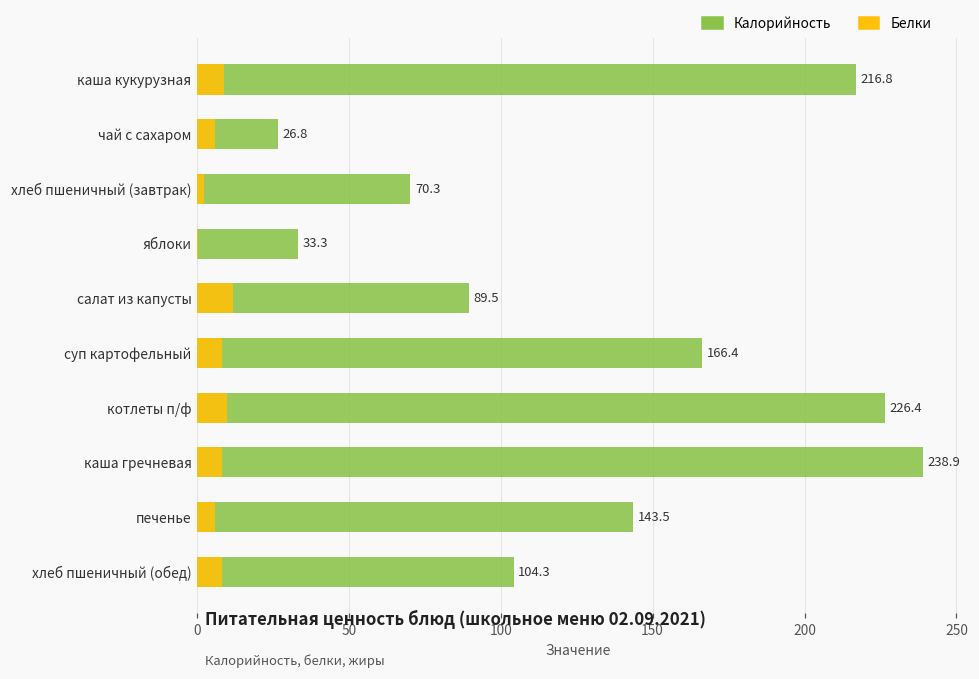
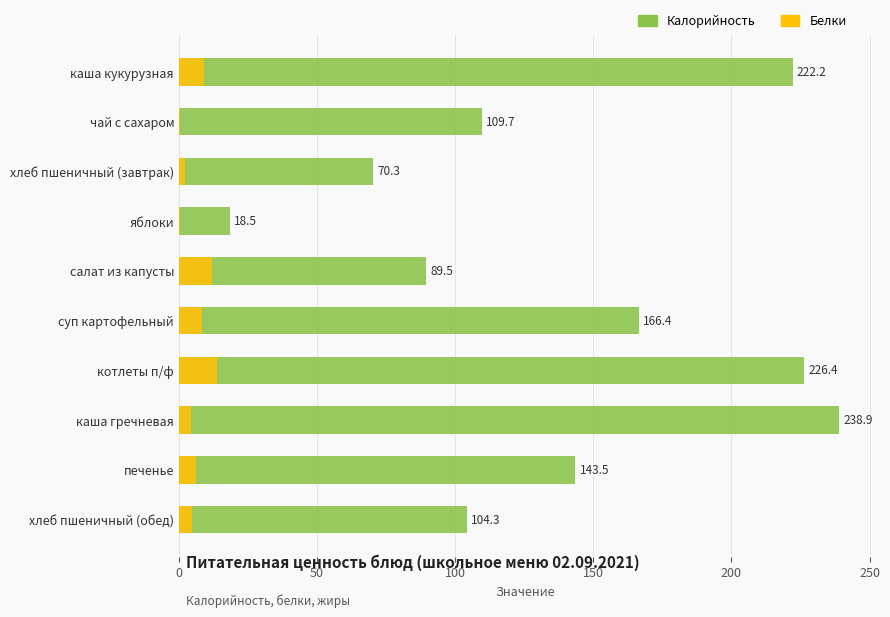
  {
    "Калорийность": {
-     "каша кукурузная": 216.8,
-     "чай с сахаром": 26.8,
+     "каша кукурузная": 222.2,
+     "чай с сахаром": 109.7,
      "хлеб пшеничный (завтрак)": 70.3,
-     "яблоки": 33.3,
+     "яблоки": 18.5,
      "салат из капусты": 89.5,
      "суп картофельный": 166.4,
      "котлеты п/ф": 226.4,
      "каша гречневая": 238.9,
      "печенье": 143.5,
      "хлеб пшеничный (обед)": 104.3
    },
    "Белки": {
-     "чай с сахаром": 6,
-     "котлеты п/ф": 10,
-     "каша гречневая": 8,
-     "хлеб пшеничный (обед)": 8
+     "чай с сахаром": 0,
+     "котлеты п/ф": 14,
+     "каша гречневая": 4,
+     "хлеб пшеничный (обед)": 5
    }
  }
